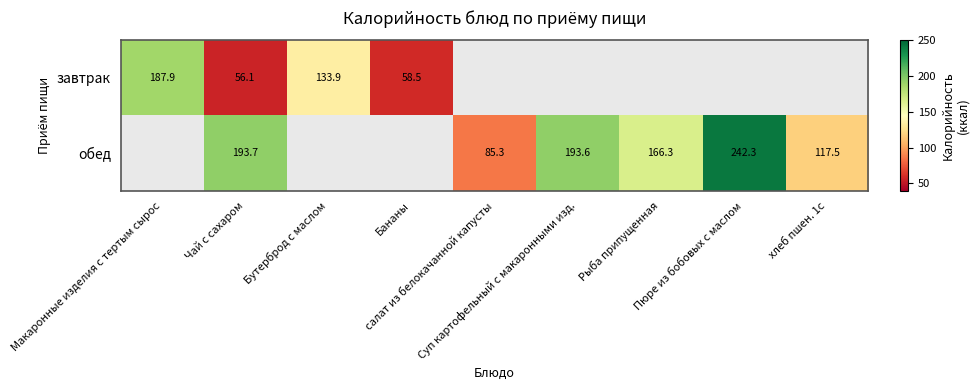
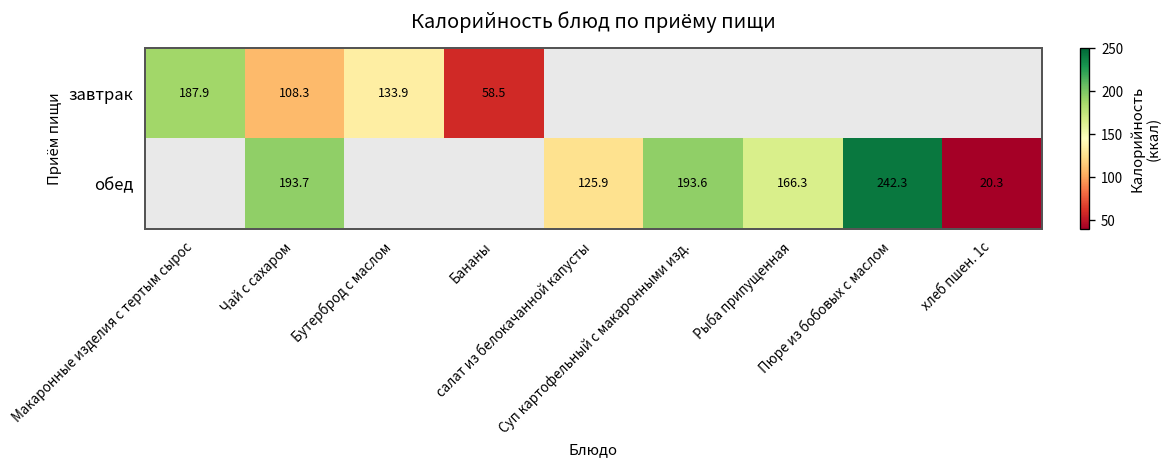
  {
    "завтрак": {
      "Макаронные изделия с тертым сырос": 187.9,
-     "Чай с сахаром": 56.1,
+     "Чай с сахаром": 108.3,
      "Бутерброд с маслом": 133.9,
      "Бананы": 58.5
    },
    "обед": {
      "Чай с сахаром": 193.7,
-     "салат из белокачанной капусты": 85.3,
+     "салат из белокачанной капусты": 125.9,
      "Суп картофельный с макаронными изд.": 193.6,
      "Рыба припущенная": 166.3,
      "Пюре из бобовых с маслом": 242.3,
-     "хлеб пшен. 1с": 117.5
+     "хлеб пшен. 1с": 20.3
    }
  }
